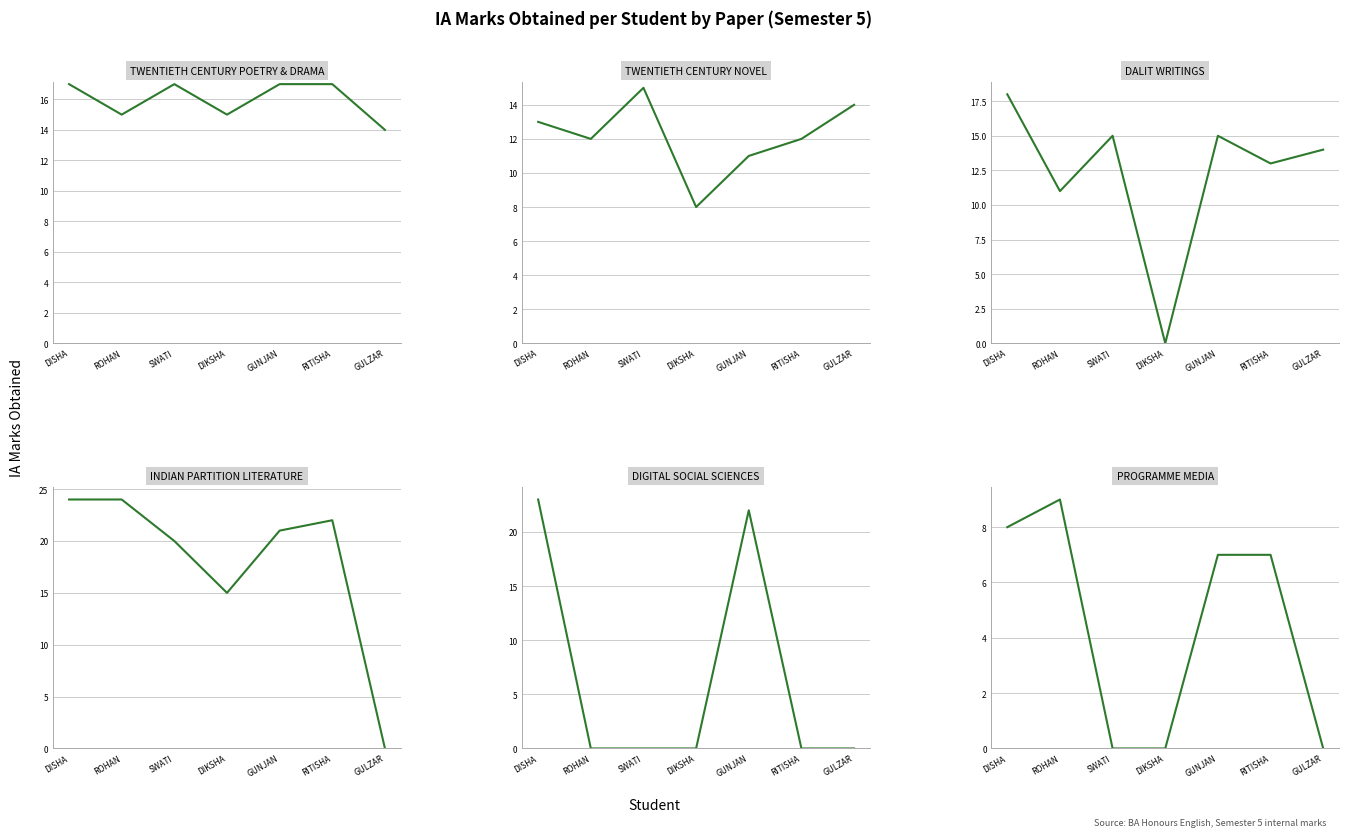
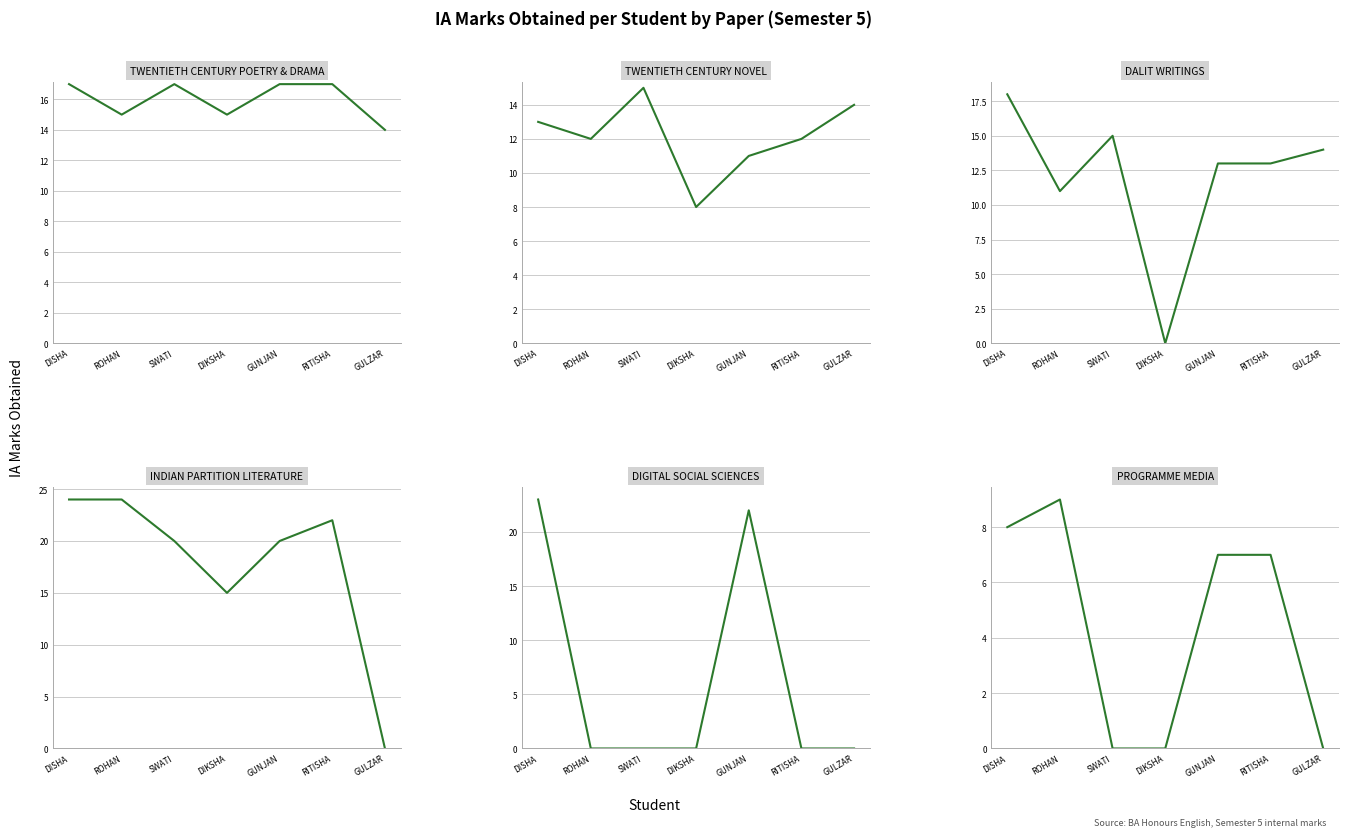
  {
    "TWENTIETH CENTURY POETRY & DRAMA": {
      "DISHA": 17.0,
      "ROHAN": 15.0,
      "SWATI": 17.0,
      "DIKSHA": 15.0,
      "GUNJAN": 17.0,
      "RITISHA": 17.0,
      "GULZAR": 14.0
    },
    "TWENTIETH CENTURY NOVEL": {
      "DISHA": 13.0,
      "ROHAN": 12.0,
      "SWATI": 15.0,
      "DIKSHA": 8.0,
      "GUNJAN": 11.0,
      "RITISHA": 12.0,
      "GULZAR": 14.0
    },
    "DALIT WRITINGS": {
      "DISHA": 18,
      "ROHAN": 11,
      "SWATI": 15,
      "DIKSHA": 0,
-     "GUNJAN": 15,
+     "GUNJAN": 13,
      "RITISHA": 13,
      "GULZAR": 14
    },
    "INDIAN PARTITION LITERATURE": {
      "DISHA": 24,
      "ROHAN": 24,
      "SWATI": 20,
      "DIKSHA": 15,
-     "GUNJAN": 21,
+     "GUNJAN": 20,
      "RITISHA": 22,
      "GULZAR": 0
    },
    "DIGITAL SOCIAL SCIENCES": {
      "DISHA": 23.0,
      "ROHAN": 0.0,
      "SWATI": 0.0,
      "DIKSHA": 0.0,
      "GUNJAN": 22.0,
      "RITISHA": 0.0,
      "GULZAR": 0.0
    },
    "PROGRAMME MEDIA": {
      "DISHA": 8.0,
      "ROHAN": 9.0,
      "SWATI": 0.0,
      "DIKSHA": 0.0,
      "GUNJAN": 7.0,
      "RITISHA": 7.0,
      "GULZAR": 0.0
    }
  }
